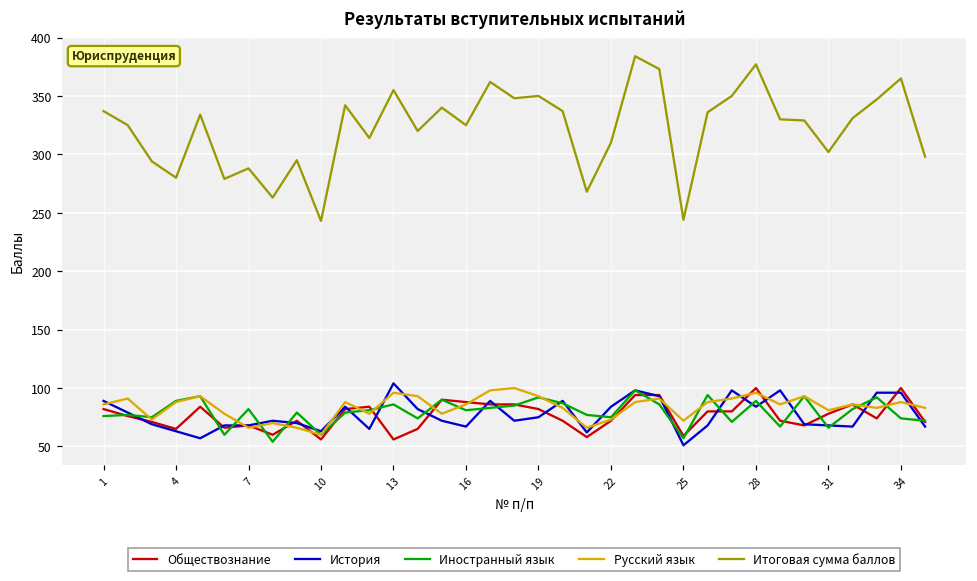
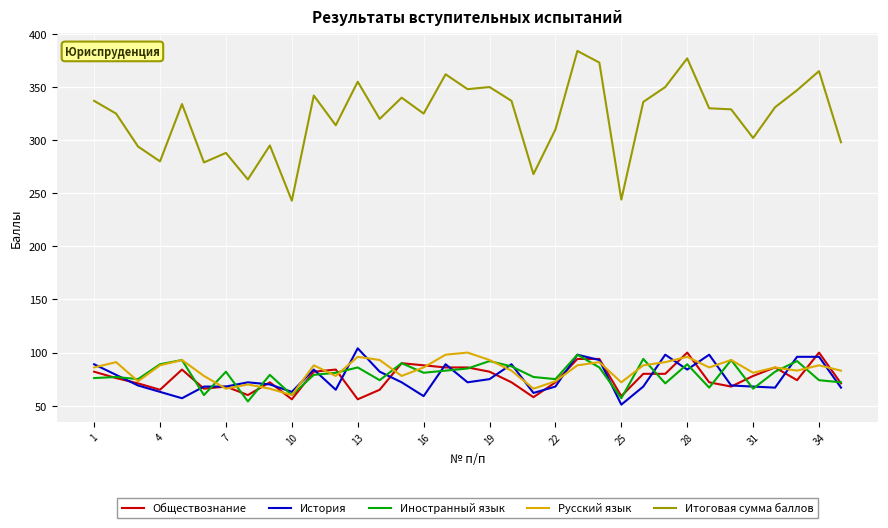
  {
    "Обществознание": {
      "1": 82,
      "10": 56,
      "13": 56,
      "19": 82,
      "28": 100,
      "31": 78,
      "34": 100
    },
    "История": {
      "1": 89,
      "10": 63,
      "13": 104,
-     "16": 67,
+     "16": 59,
      "19": 75,
-     "22": 84,
+     "22": 68,
      "25": 51,
      "28": 84,
      "34": 96
    },
    "Иностранный язык": {
      "1": 76,
      "7": 82,
      "13": 86,
      "16": 81,
      "28": 89,
      "34": 74
    },
    "Русский язык": {
      "1": 86,
      "13": 96,
      "25": 72,
      "28": 96,
      "31": 81,
      "34": 88
    },
    "Итоговая сумма баллов": {
      "1": 337,
      "4": 280,
      "7": 288,
      "10": 243,
      "13": 355,
      "16": 325,
      "19": 350,
      "22": 310,
      "25": 244,
      "28": 377,
      "31": 302,
      "34": 365
    }
  }
